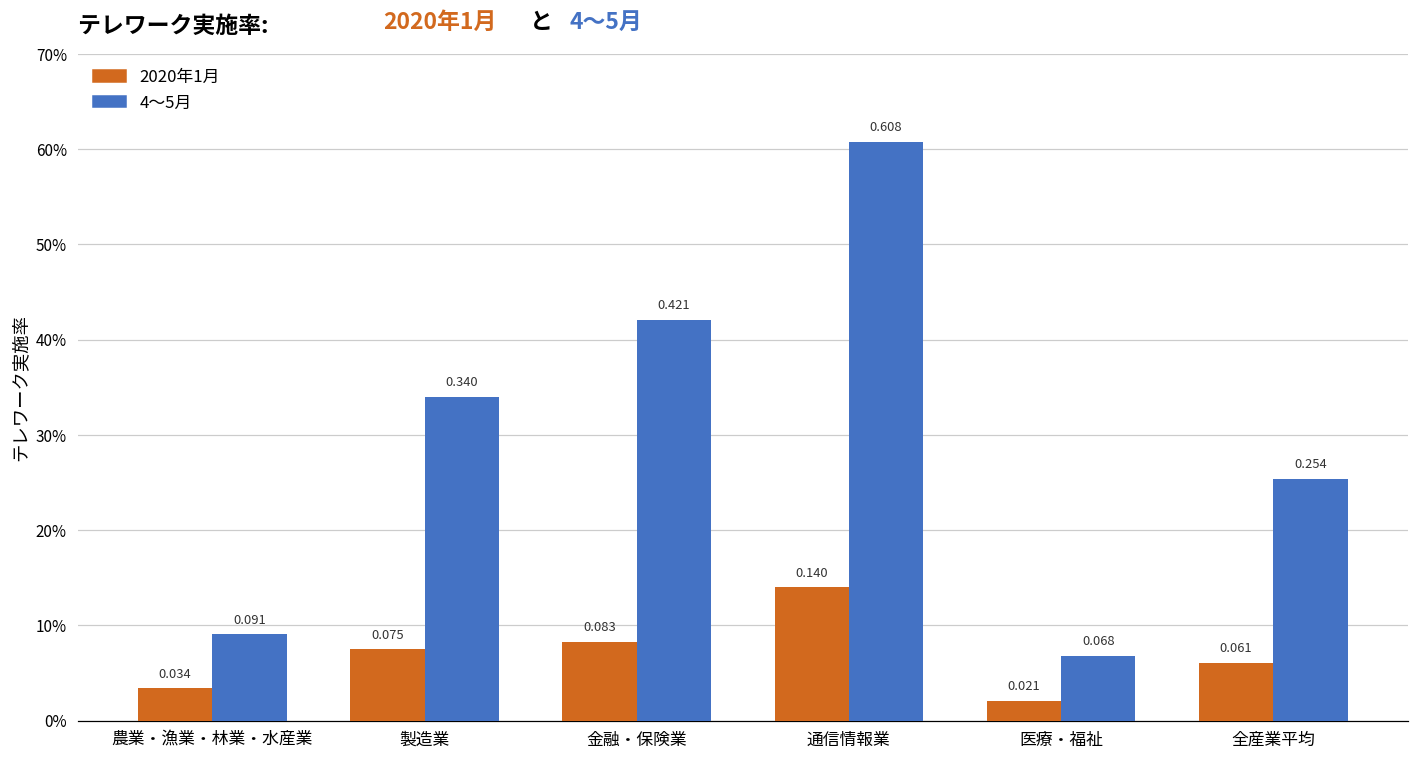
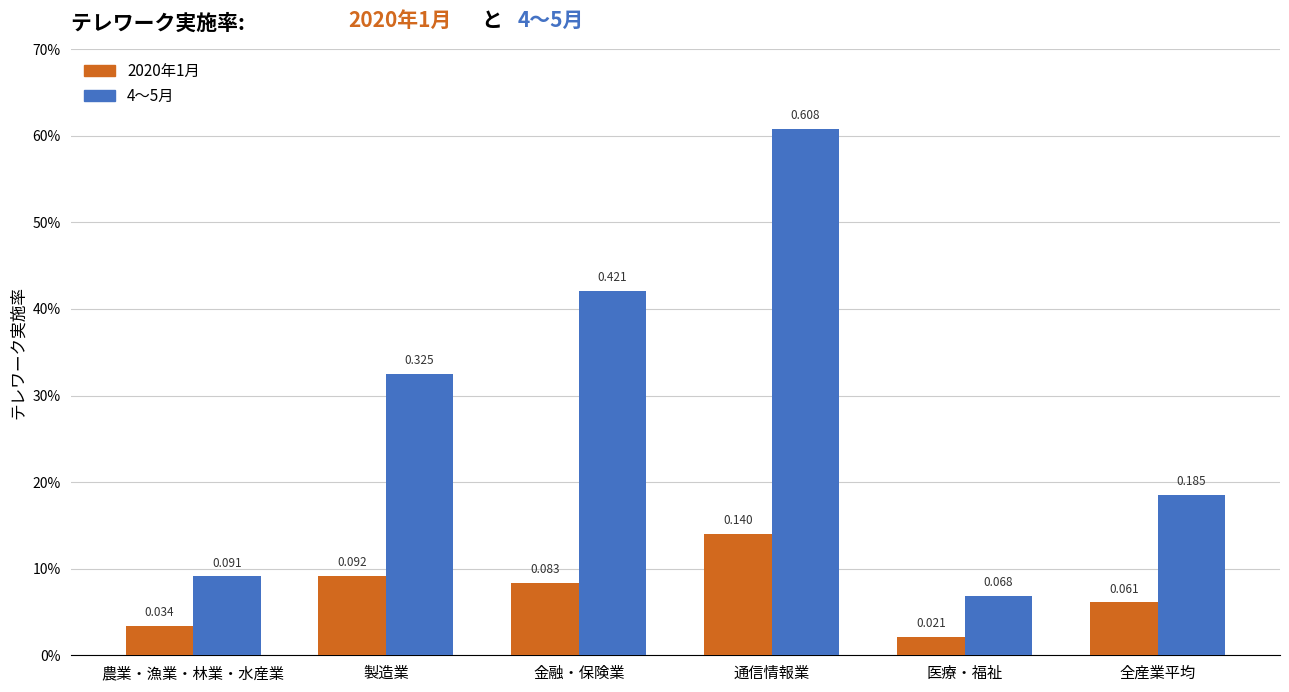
  {
    "2020年1月": {
      "農業・漁業・林業・水産業": 0.034,
-     "製造業": 0.075,
+     "製造業": 0.092,
      "金融・保険業": 0.083,
      "通信情報業": 0.140,
      "医療・福祉": 0.021,
      "全産業平均": 0.061
    },
    "4～5月": {
      "農業・漁業・林業・水産業": 0.091,
-     "製造業": 0.340,
+     "製造業": 0.325,
      "金融・保険業": 0.421,
      "通信情報業": 0.608,
      "医療・福祉": 0.068,
-     "全産業平均": 0.254
+     "全産業平均": 0.185
    }
  }
